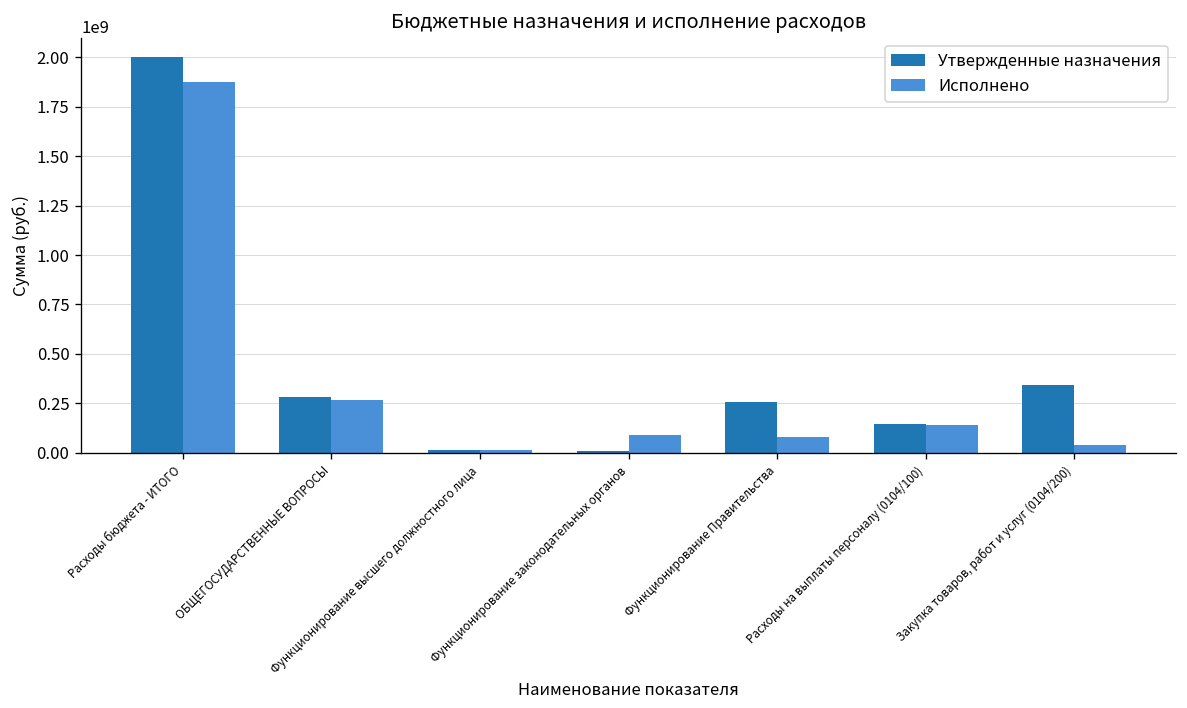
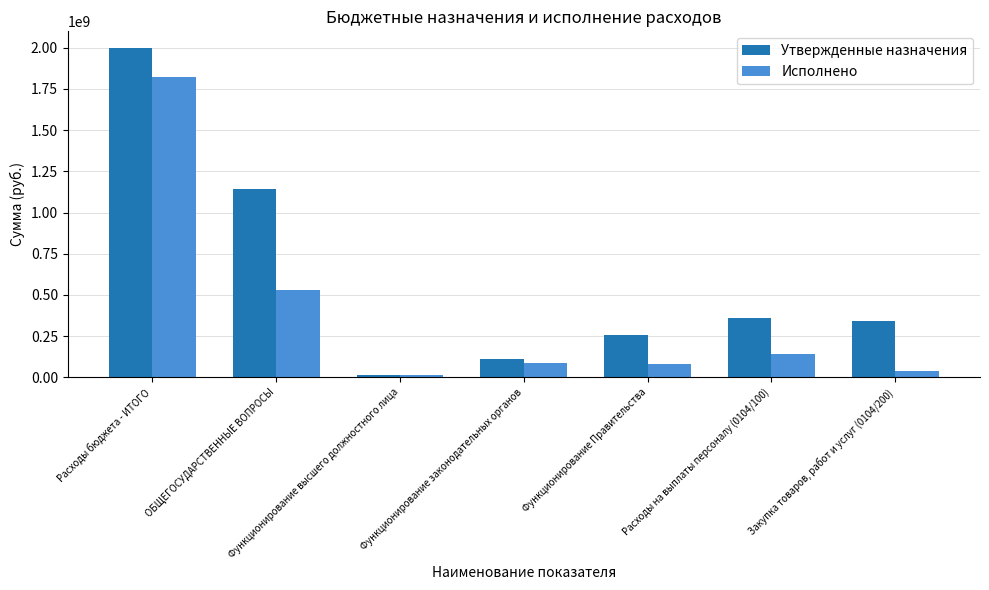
  {
    "Утвержденные назначения": {
      "Расходы бюджета - ИТОГО": 2000000000,
-     "ОБЩЕГОСУДАРСТВЕННЫЕ ВОПРОСЫ": 280000000,
+     "ОБЩЕГОСУДАРСТВЕННЫЕ ВОПРОСЫ": 1140000000,
      "Функционирование высшего должностного лица": 20000000,
-     "Функционирование законодательных органов": 10000000,
+     "Функционирование законодательных органов": 110000000,
      "Функционирование Правительства": 260000000,
-     "Расходы на выплаты персоналу (0104/100)": 150000000,
+     "Расходы на выплаты персоналу (0104/100)": 360000000,
      "Закупка товаров, работ и услуг (0104/200)": 340000000
    },
    "Исполнено": {
-     "Расходы бюджета - ИТОГО": 1870000000,
-     "ОБЩЕГОСУДАРСТВЕННЫЕ ВОПРОСЫ": 270000000,
+     "Расходы бюджета - ИТОГО": 1820000000,
+     "ОБЩЕГОСУДАРСТВЕННЫЕ ВОПРОСЫ": 530000000,
      "Функционирование законодательных органов": 90000000,
      "Функционирование Правительства": 80000000,
      "Расходы на выплаты персоналу (0104/100)": 140000000,
      "Закупка товаров, работ и услуг (0104/200)": 40000000
    }
  }
